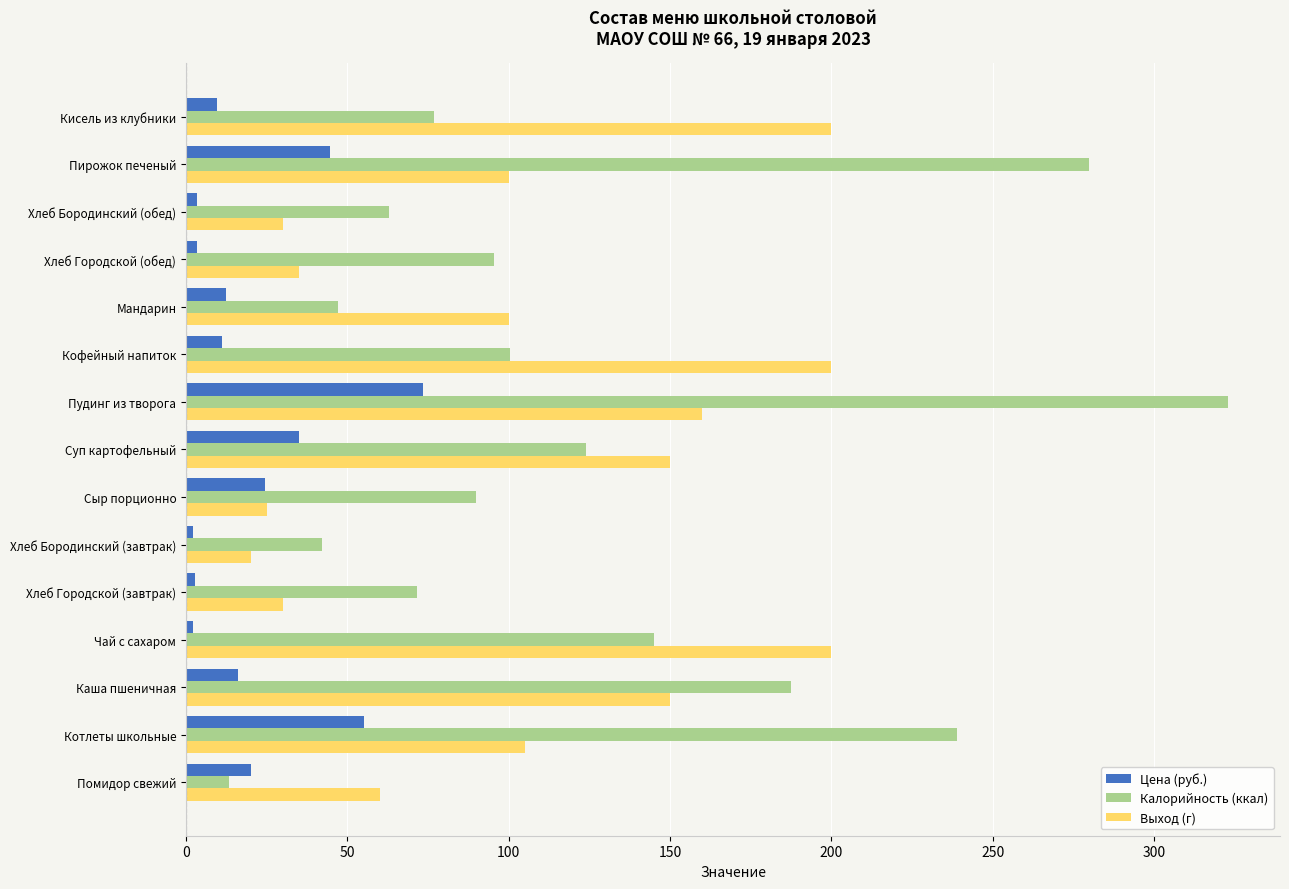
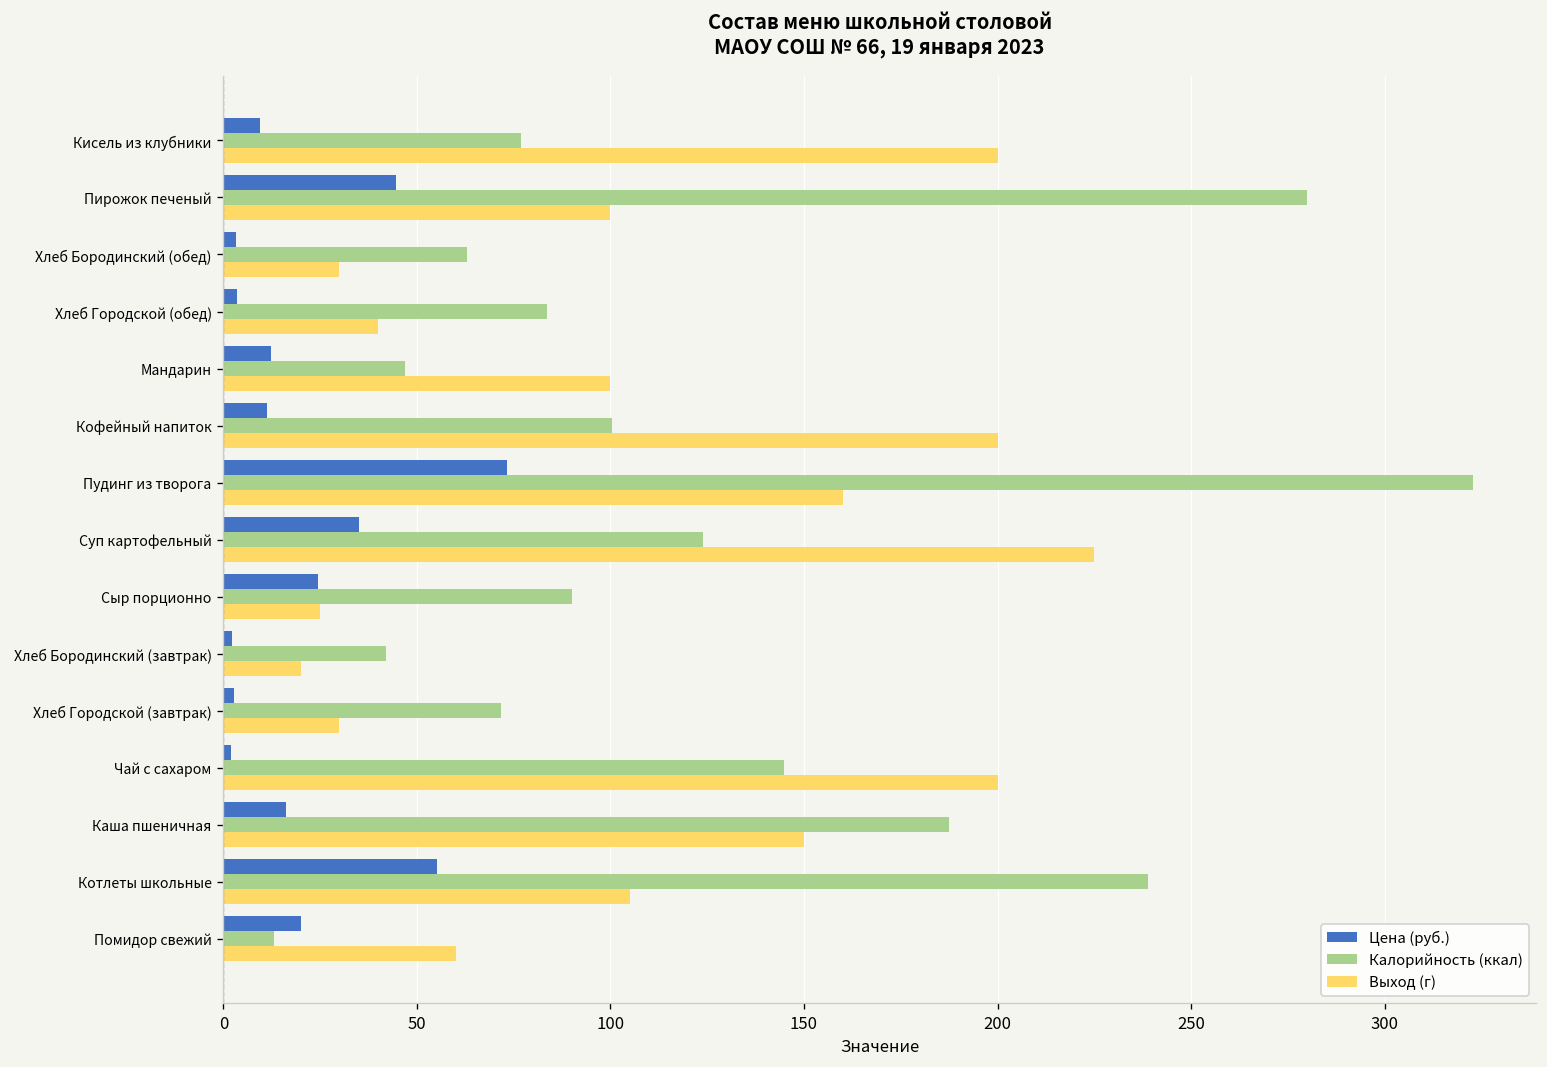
  {
    "Цена (руб.)": {
      "Кисель из клубники": 10,
      "Пирожок печеный": 44,
      "Хлеб Бородинский (обед)": 3,
      "Хлеб Городской (обед)": 4,
      "Мандарин": 12,
      "Кофейный напиток": 11,
      "Пудинг из творога": 73,
      "Суп картофельный": 35,
      "Сыр порционно": 24,
      "Хлеб Бородинский (завтрак)": 2,
      "Хлеб Городской (завтрак)": 3,
      "Чай с сахаром": 2,
      "Каша пшеничная": 16,
      "Котлеты школьные": 55,
      "Помидор свежий": 20
    },
    "Калорийность (ккал)": {
      "Кисель из клубники": 77,
      "Пирожок печеный": 280,
      "Хлеб Бородинский (обед)": 63,
-     "Хлеб Городской (обед)": 96,
+     "Хлеб Городской (обед)": 84,
      "Мандарин": 47,
      "Кофейный напиток": 101,
      "Пудинг из творога": 323,
      "Суп картофельный": 124,
      "Сыр порционно": 90,
      "Хлеб Бородинский (завтрак)": 42,
      "Хлеб Городской (завтрак)": 72,
      "Чай с сахаром": 145,
      "Каша пшеничная": 188,
      "Котлеты школьные": 239,
      "Помидор свежий": 13
    },
    "Выход (г)": {
      "Кисель из клубники": 200,
      "Пирожок печеный": 100,
      "Хлеб Бородинский (обед)": 30,
-     "Хлеб Городской (обед)": 35,
+     "Хлеб Городской (обед)": 40,
      "Мандарин": 100,
      "Кофейный напиток": 200,
      "Пудинг из творога": 160,
-     "Суп картофельный": 150,
+     "Суп картофельный": 225,
      "Сыр порционно": 25,
      "Хлеб Бородинский (завтрак)": 20,
      "Хлеб Городской (завтрак)": 30,
      "Чай с сахаром": 200,
      "Каша пшеничная": 150,
      "Котлеты школьные": 105,
      "Помидор свежий": 60
    }
  }
